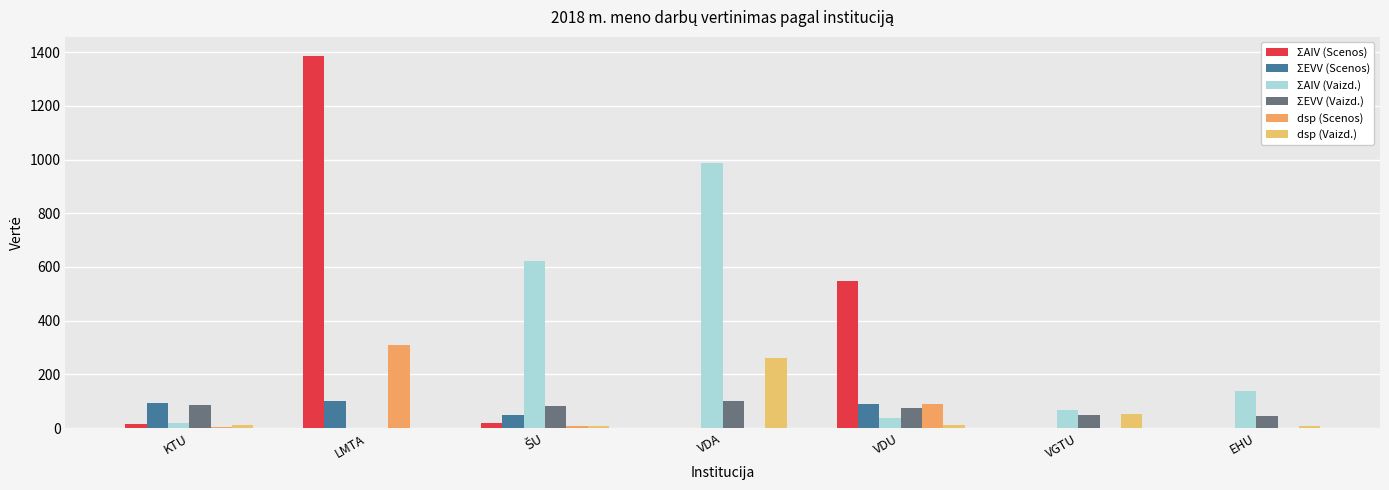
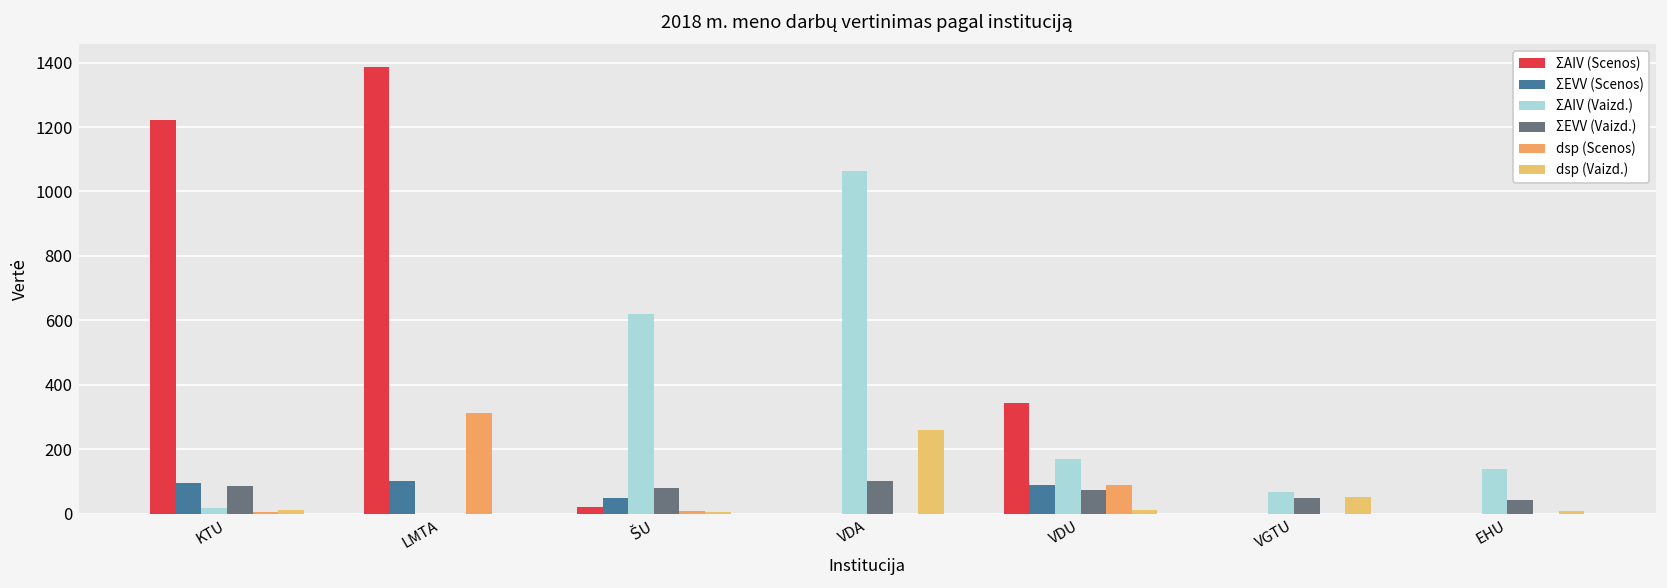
  {
    "ΣAIV (Scenos)": {
-     "KTU": 20,
+     "KTU": 1220,
      "LMTA": 1390,
      "ŠU": 20,
      "VDA": 0,
-     "VDU": 550,
+     "VDU": 340,
      "VGTU": 0,
      "EHU": 0
    },
    "ΣAIV (Vaizd.)": {
      "KTU": 20,
      "LMTA": 0,
      "ŠU": 620,
-     "VDA": 990,
-     "VDU": 40,
+     "VDA": 1060,
+     "VDU": 170,
      "VGTU": 70,
      "EHU": 140
    }
  }
